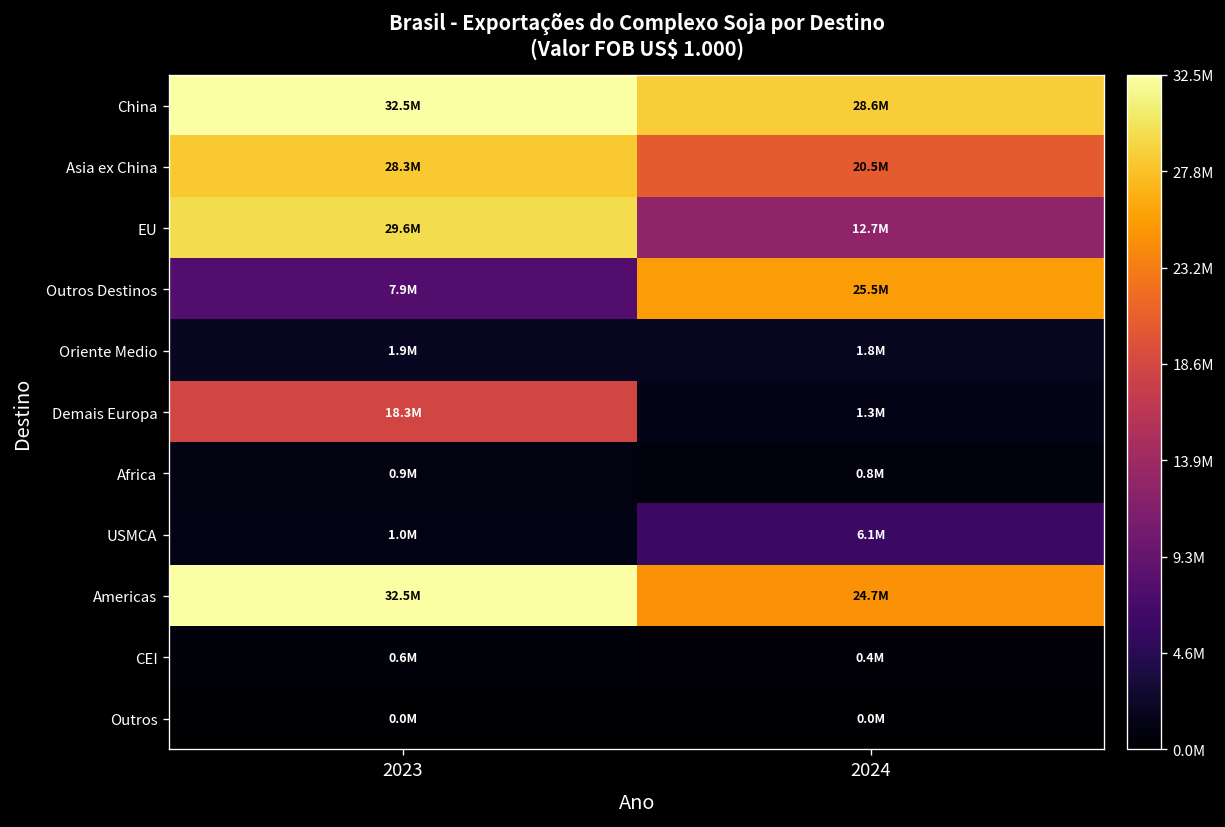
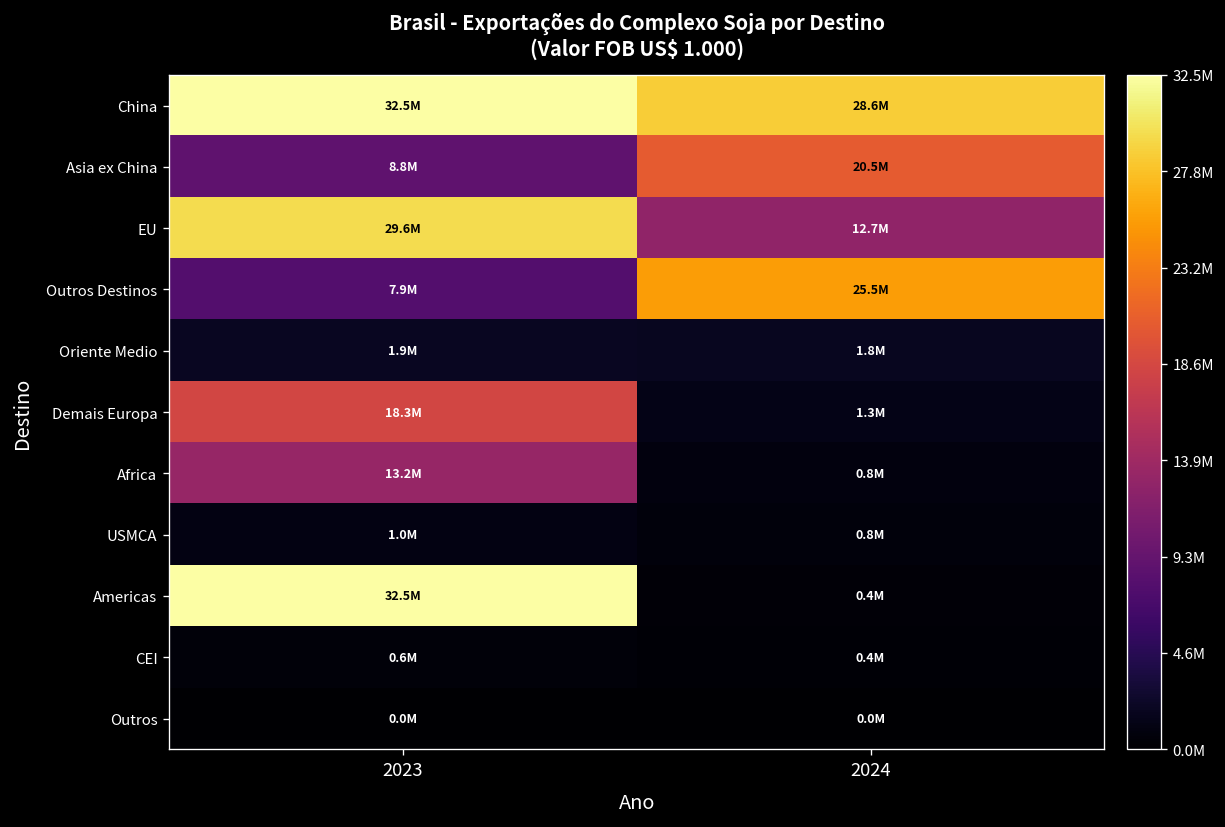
  {
    "China": {
      "2023": "32.5M",
      "2024": "28.6M"
    },
    "Asia ex China": {
-     "2023": "28.3M",
+     "2023": "8.8M",
      "2024": "20.5M"
    },
    "EU": {
      "2023": "29.6M",
      "2024": "12.7M"
    },
    "Outros Destinos": {
      "2023": "7.9M",
      "2024": "25.5M"
    },
    "Oriente Medio": {
      "2023": "1.9M",
      "2024": "1.8M"
    },
    "Demais Europa": {
      "2023": "18.3M",
      "2024": "1.3M"
    },
    "Africa": {
-     "2023": "0.9M",
+     "2023": "13.2M",
      "2024": "0.8M"
    },
    "USMCA": {
      "2023": "1.0M",
-     "2024": "6.1M"
+     "2024": "0.8M"
    },
    "Americas": {
      "2023": "32.5M",
-     "2024": "24.7M"
+     "2024": "0.4M"
    },
    "CEI": {
      "2023": "0.6M",
      "2024": "0.4M"
    },
    "Outros": {
      "2023": "0.0M",
      "2024": "0.0M"
    }
  }
